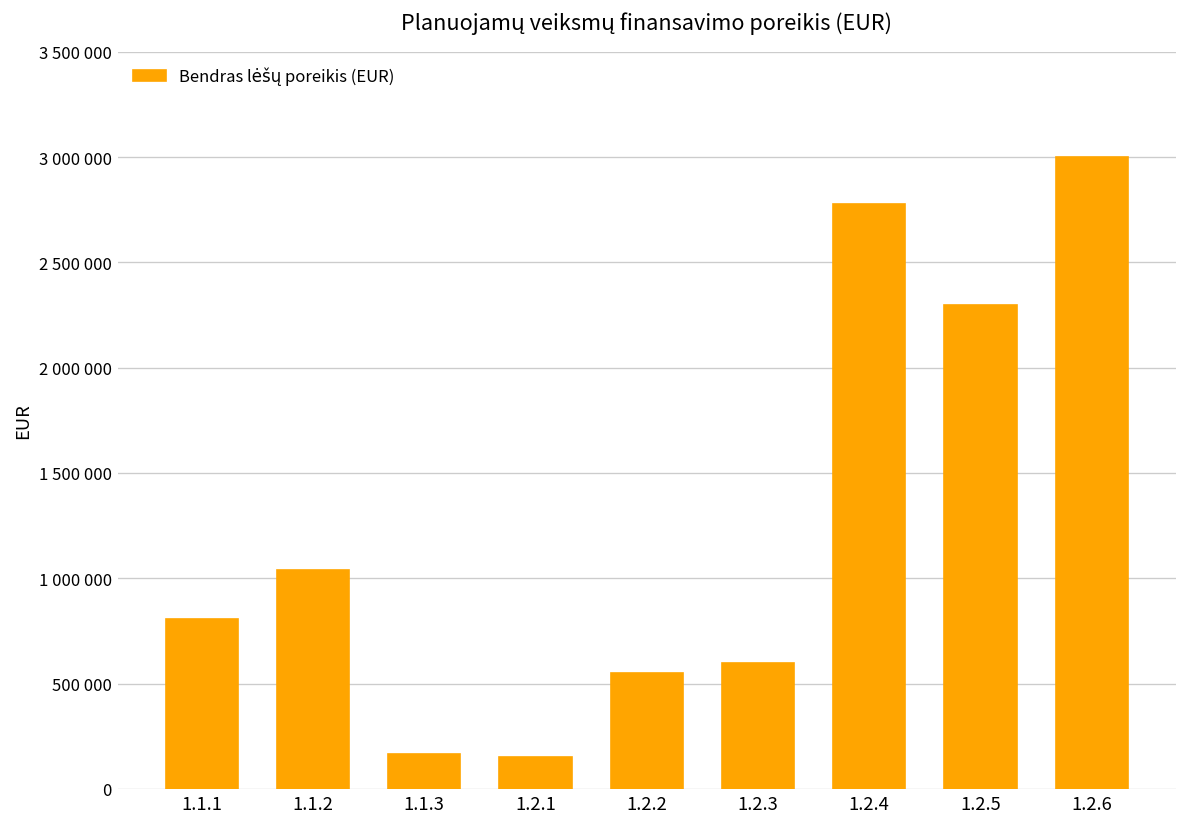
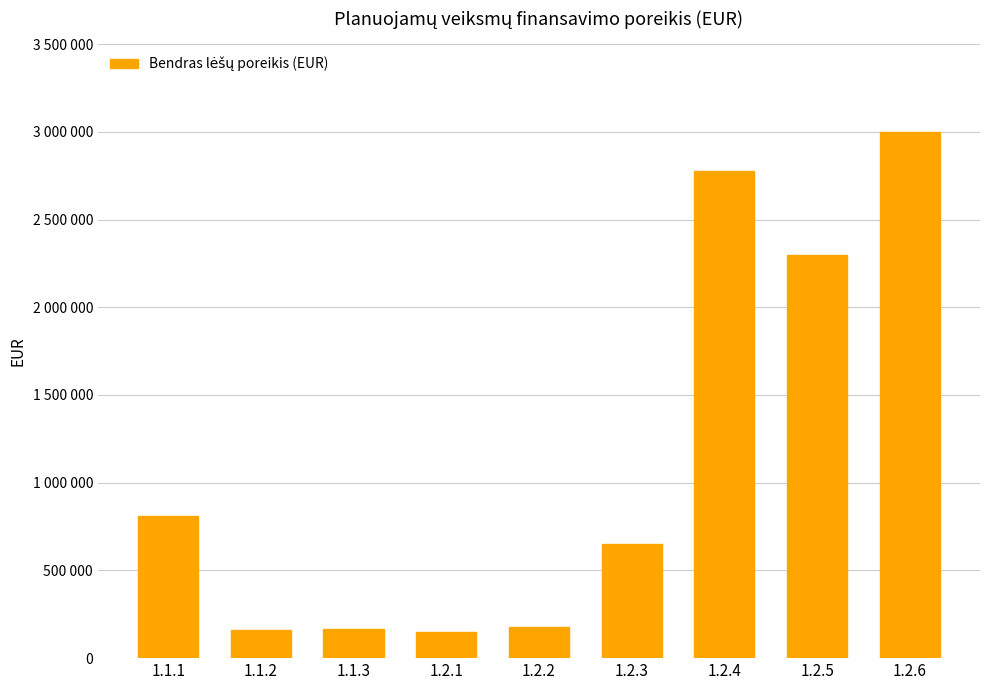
  {
    "1.1.1": 810000,
-   "1.1.2": 1040000,
+   "1.1.2": 160000,
    "1.1.3": 160000,
    "1.2.1": 150000,
-   "1.2.2": 550000,
-   "1.2.3": 600000,
+   "1.2.2": 180000,
+   "1.2.3": 650000,
    "1.2.4": 2780000,
    "1.2.5": 2300000,
    "1.2.6": 3000000
  }
